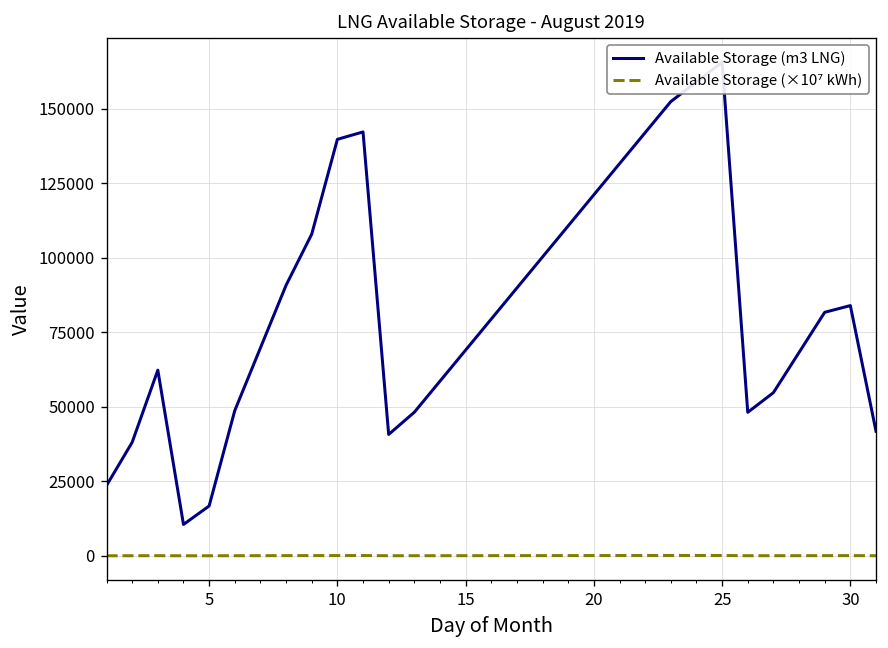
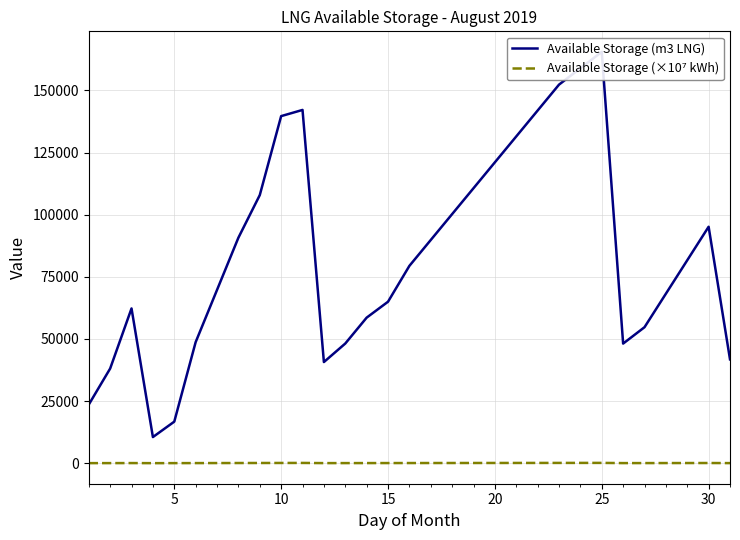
  {
    "Available Storage (m3 LNG)": {
      "5": 17000,
      "10": 140000,
-     "15": 69000,
+     "15": 65000,
      "20": 121000,
-     "30": 84000
+     "30": 95000
    },
    "Available Storage (×10⁷ kWh)": {
      "5": 0,
      "10": 0,
      "15": 0,
      "20": 0,
      "25": 0,
      "30": 0
    }
  }
